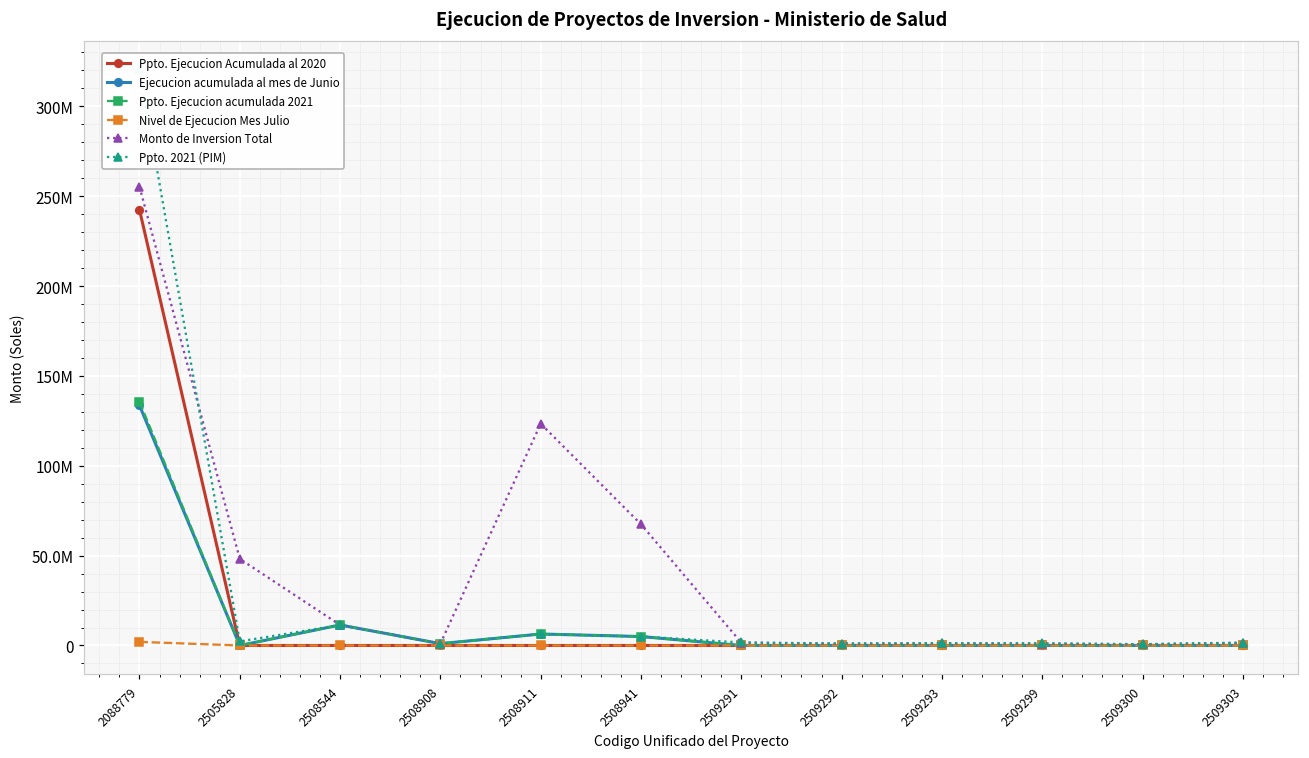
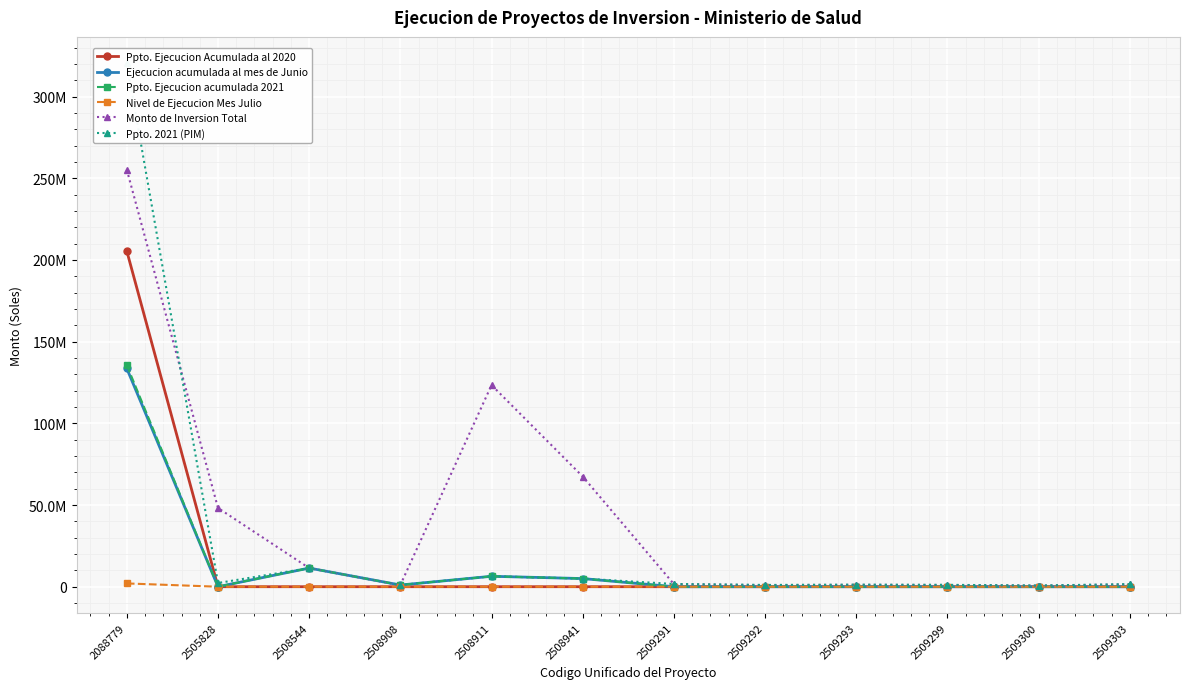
  {
    "Ppto. Ejecucion Acumulada al 2020": {
-     "2088779": 242000000
+     "2088779": 205000000
    },
    "Ejecucion acumulada al mes de Junio": {
      "2088779": 134000000
    },
    "Nivel de Ejecucion Mes Julio": {
      "2088779": 2000000
    },
    "Monto de Inversion Total": {
      "2088779": 255000000,
      "2505828": 48000000,
      "2508911": 123000000,
      "2508941": 67000000
    }
  }
